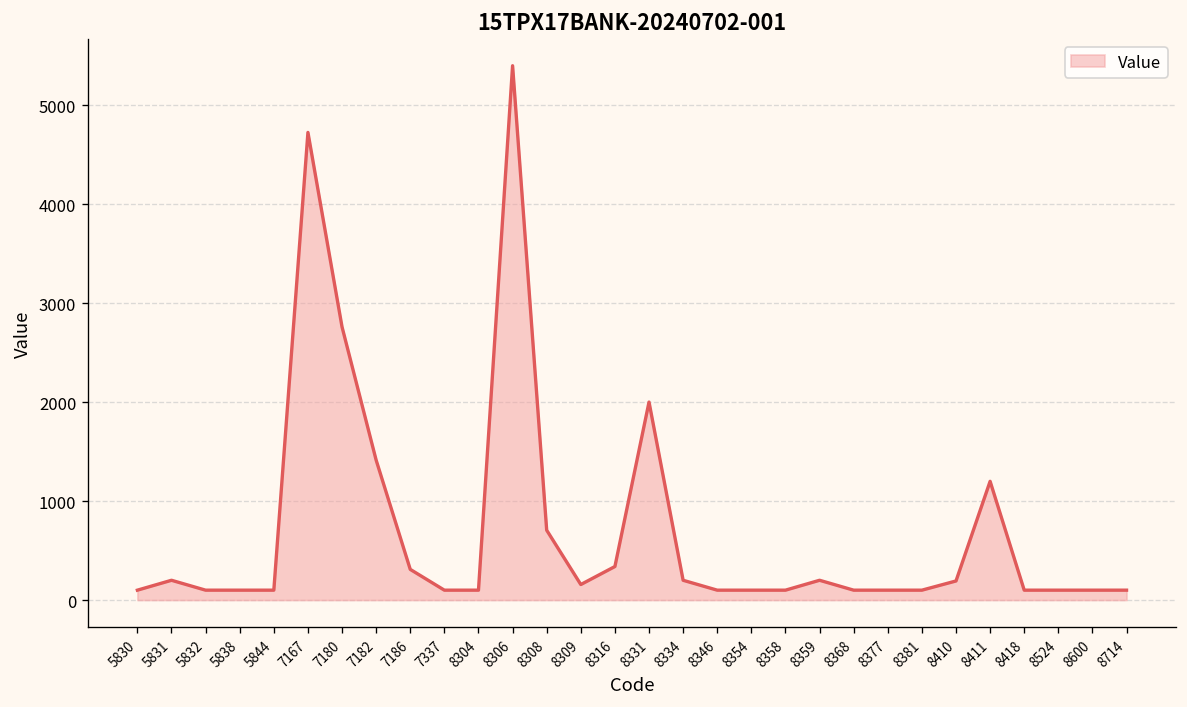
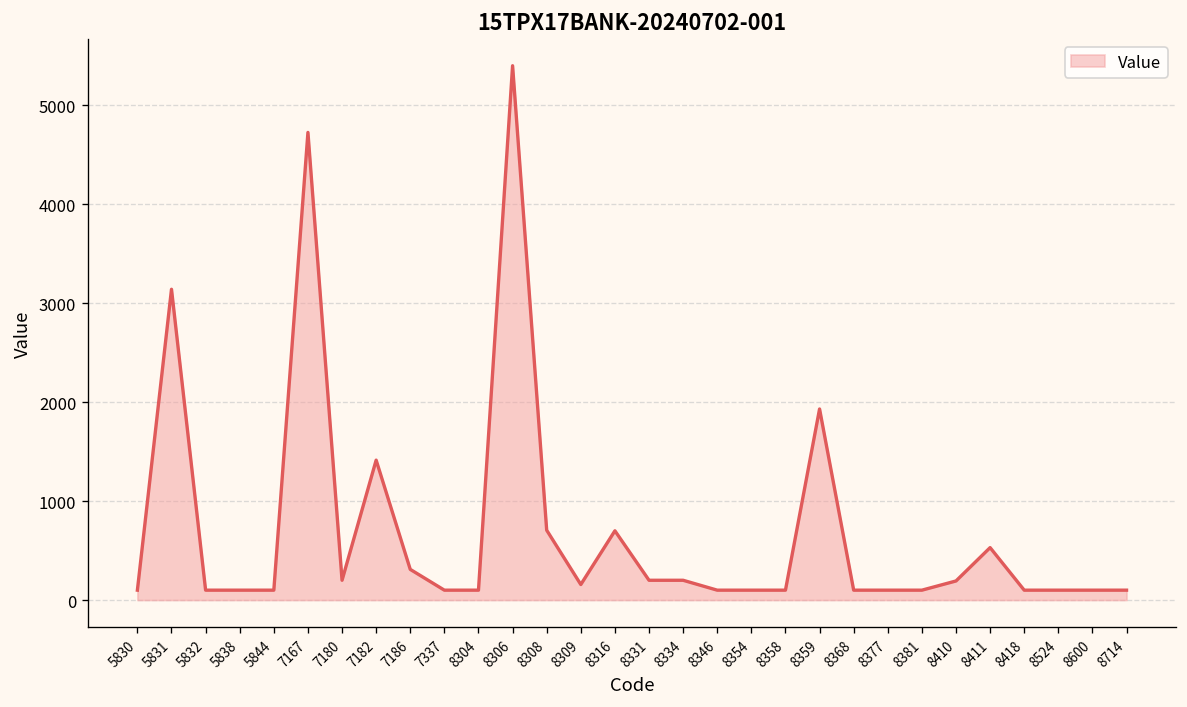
  {
    "5830": 100,
-   "5831": 200,
+   "5831": 3100,
    "5832": 100,
    "5838": 100,
    "5844": 100,
    "7167": 4700,
-   "7180": 2800,
+   "7180": 200,
    "7182": 1400,
    "7186": 300,
    "7337": 100,
    "8304": 100,
    "8306": 5400,
    "8308": 700,
    "8309": 200,
-   "8316": 300,
-   "8331": 2000,
+   "8316": 700,
+   "8331": 200,
    "8334": 200,
    "8346": 100,
    "8354": 100,
    "8358": 100,
-   "8359": 200,
+   "8359": 1900,
    "8368": 100,
    "8377": 100,
    "8381": 100,
    "8410": 200,
-   "8411": 1200,
+   "8411": 500,
    "8418": 100,
    "8524": 100,
    "8600": 100,
    "8714": 100
  }
